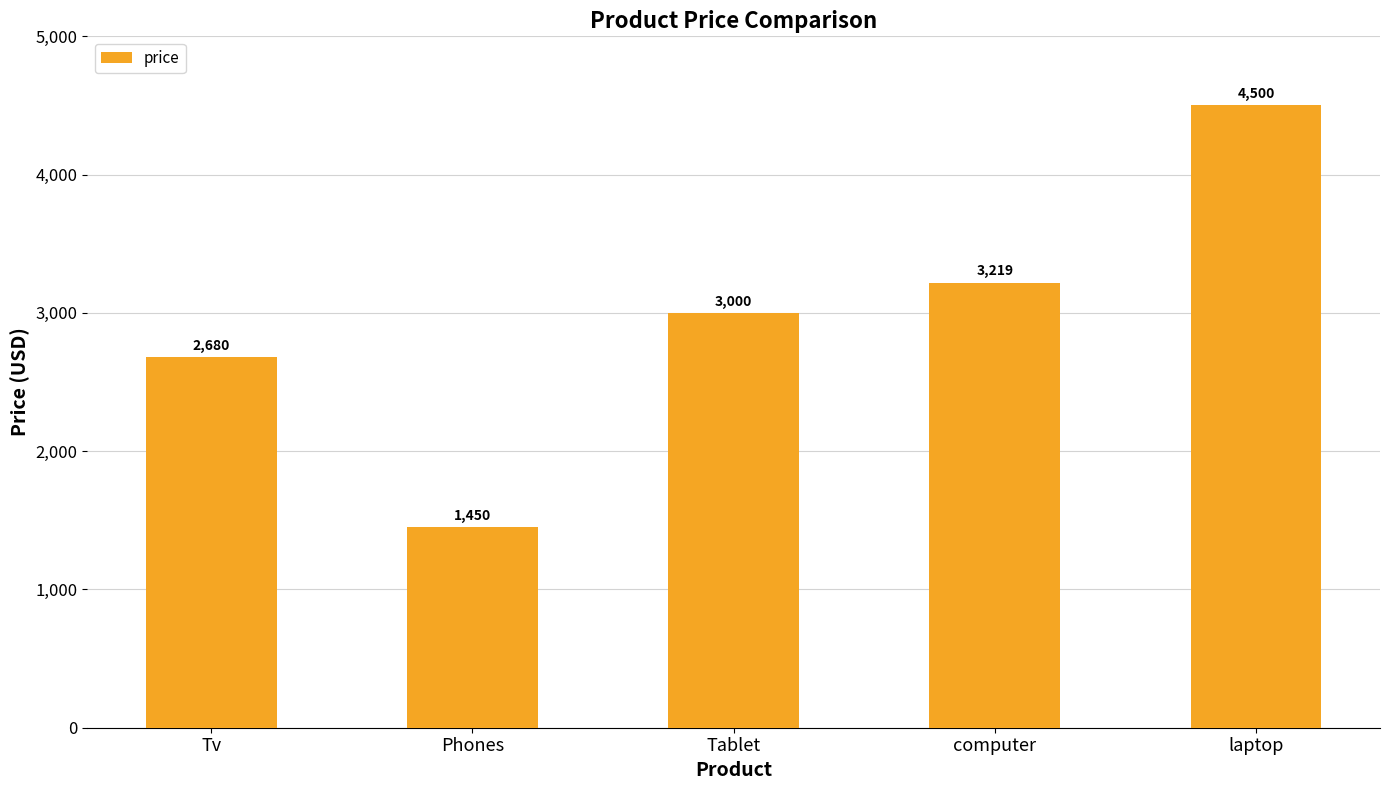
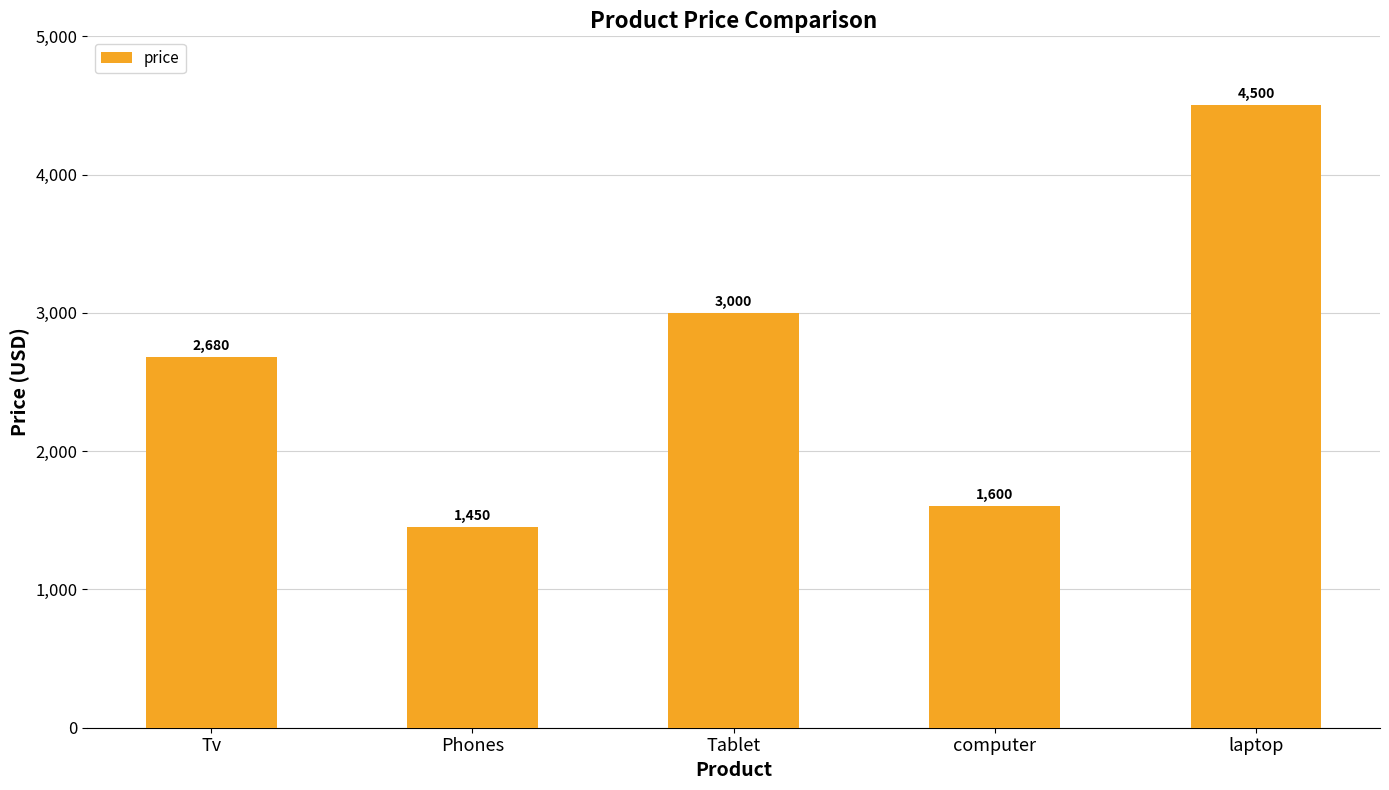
  {
    "Tv": "2,680",
    "Phones": "1,450",
    "Tablet": "3,000",
-   "computer": "3,219",
+   "computer": "1,600",
    "laptop": "4,500"
  }
